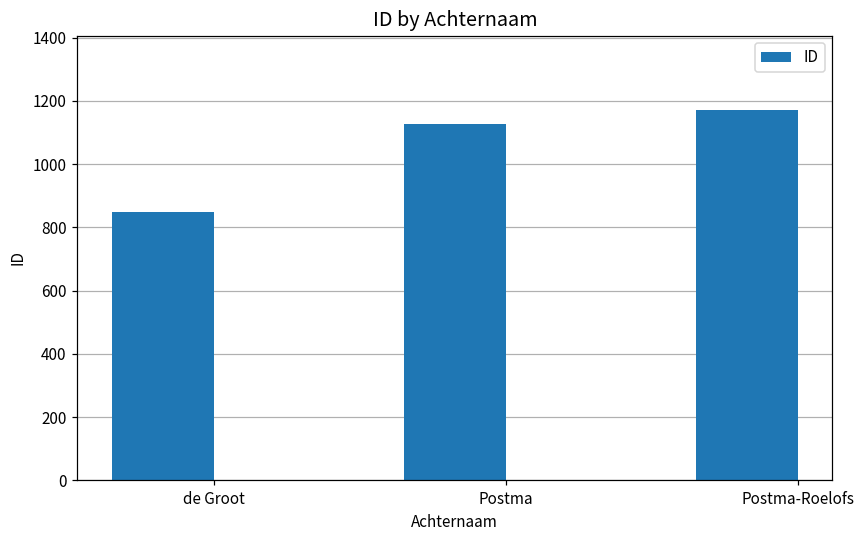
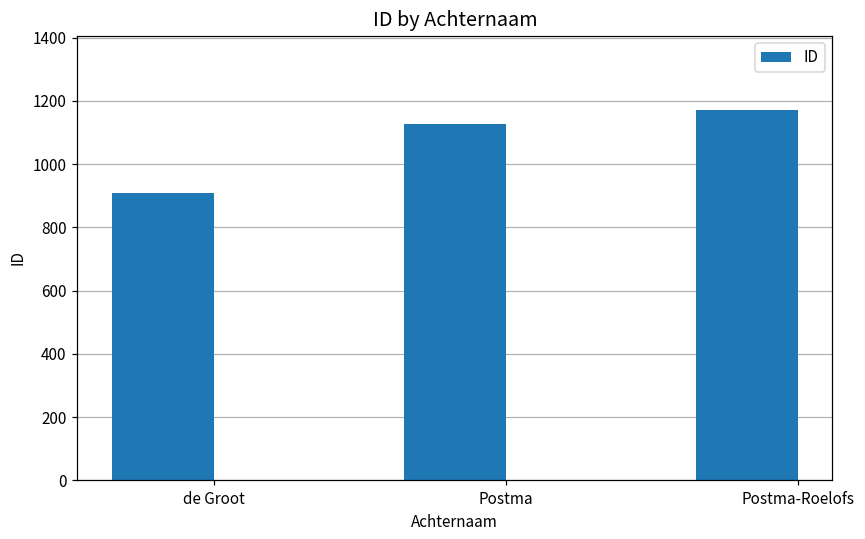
  {
-   "de Groot": 850,
+   "de Groot": 910,
    "Postma": 1130,
    "Postma-Roelofs": 1170
  }
